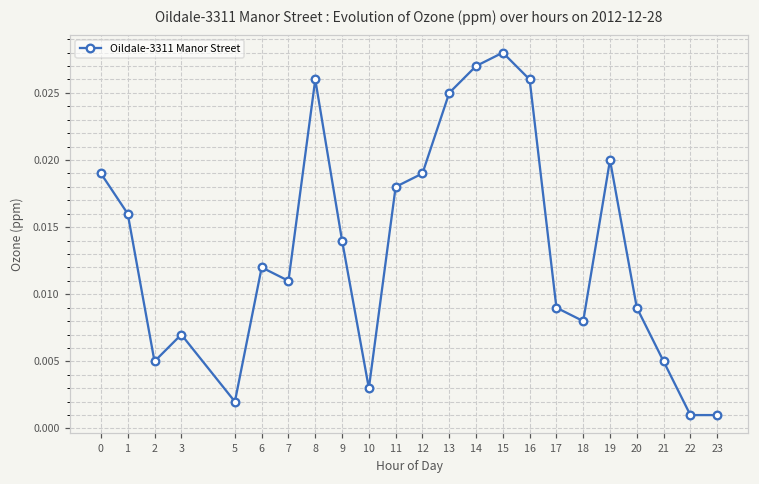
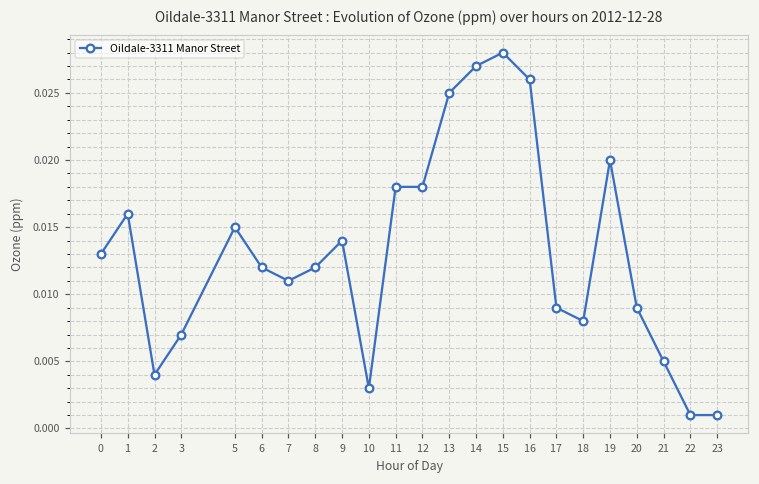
  {
-   "0": 0.019,
+   "0": 0.013,
    "1": 0.016,
-   "2": 0.005,
+   "2": 0.004,
    "3": 0.007,
-   "5": 0.002,
+   "5": 0.015,
    "6": 0.012,
    "7": 0.011,
-   "8": 0.026,
+   "8": 0.012,
    "9": 0.014,
    "10": 0.003,
    "11": 0.018,
-   "12": 0.019,
+   "12": 0.018,
    "13": 0.025,
    "14": 0.027,
    "15": 0.028,
    "16": 0.026,
    "17": 0.009,
    "18": 0.008,
    "19": 0.020,
    "20": 0.009,
    "21": 0.005,
    "22": 0.001,
    "23": 0.001
  }
